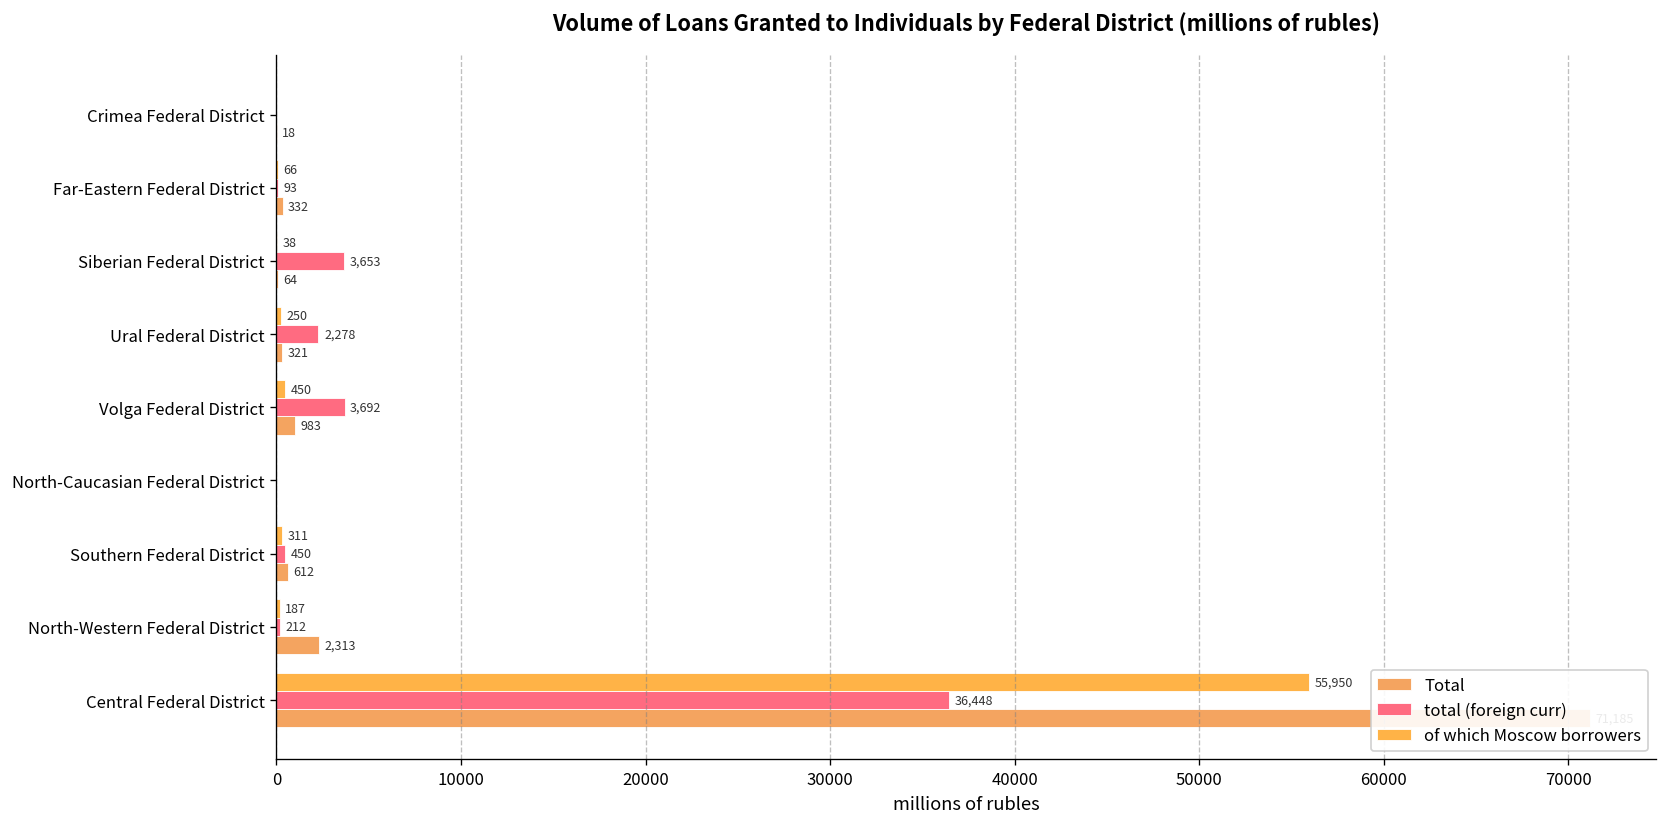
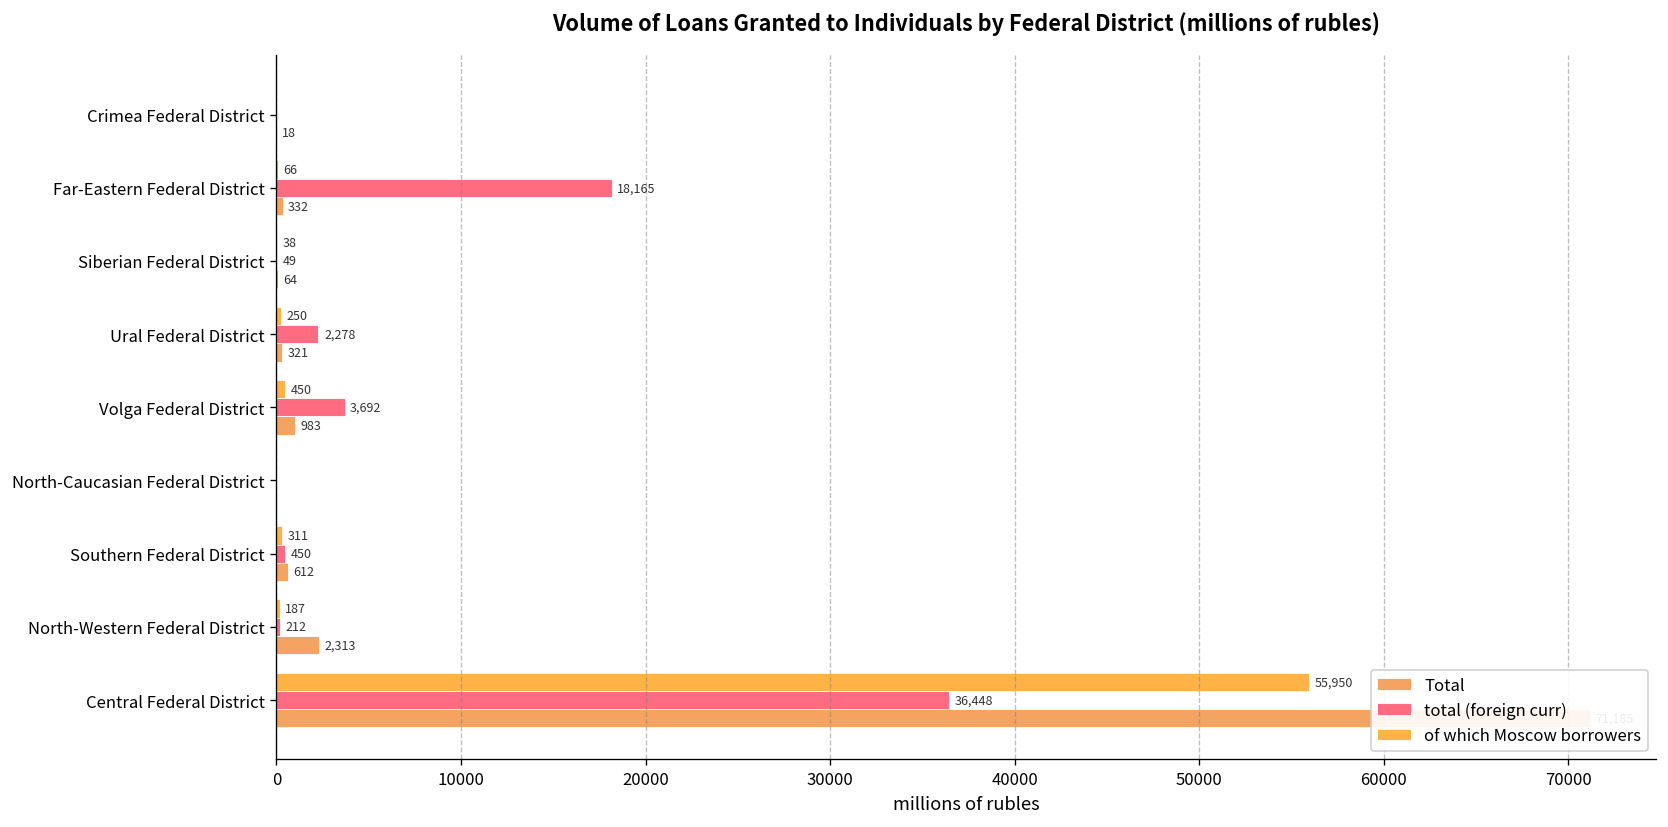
  {
    "total (foreign curr)": {
-     "Far-Eastern Federal District": "93",
-     "Siberian Federal District": "3,653",
+     "Far-Eastern Federal District": "18,165",
+     "Siberian Federal District": "49",
      "Ural Federal District": "2,278",
      "Volga Federal District": "3,692",
      "Southern Federal District": "450",
      "North-Western Federal District": "212",
      "Central Federal District": "36,448"
    }
  }
